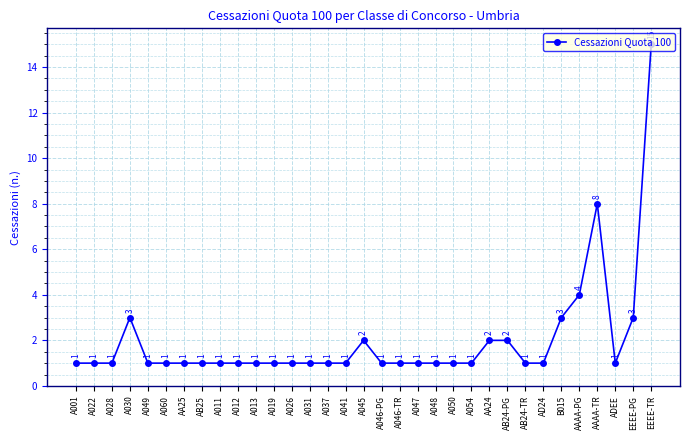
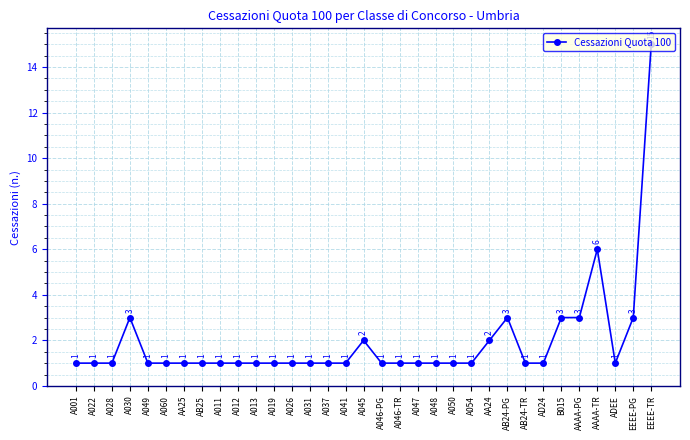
  {
    "A001": 1,
    "A022": 1,
    "A028": 1,
    "A030": 3,
    "A049": 1,
    "A060": 1,
    "AA25": 1,
    "AB25": 1,
    "A011": 1,
    "A012": 1,
    "A013": 1,
    "A019": 1,
    "A026": 1,
    "A031": 1,
    "A037": 1,
    "A041": 1,
    "A045": 2,
    "A046-PG": 1,
    "A046-TR": 1,
    "A047": 1,
    "A048": 1,
    "A050": 1,
    "A054": 1,
    "AA24": 2,
-   "AB24-PG": 2,
+   "AB24-PG": 3,
    "AB24-TR": 1,
    "AD24": 1,
    "B015": 3,
-   "AAAA-PG": 4,
-   "AAAA-TR": 8,
+   "AAAA-PG": 3,
+   "AAAA-TR": 6,
    "ADEE": 1,
    "EEEE-PG": 3
  }
